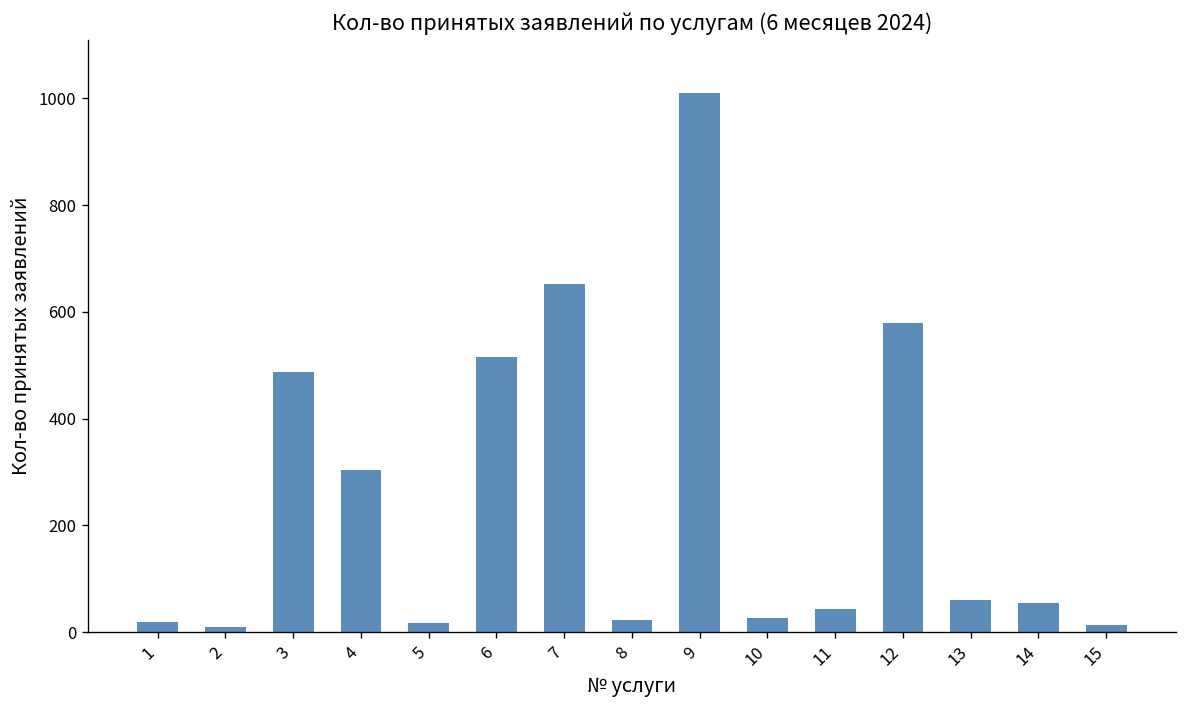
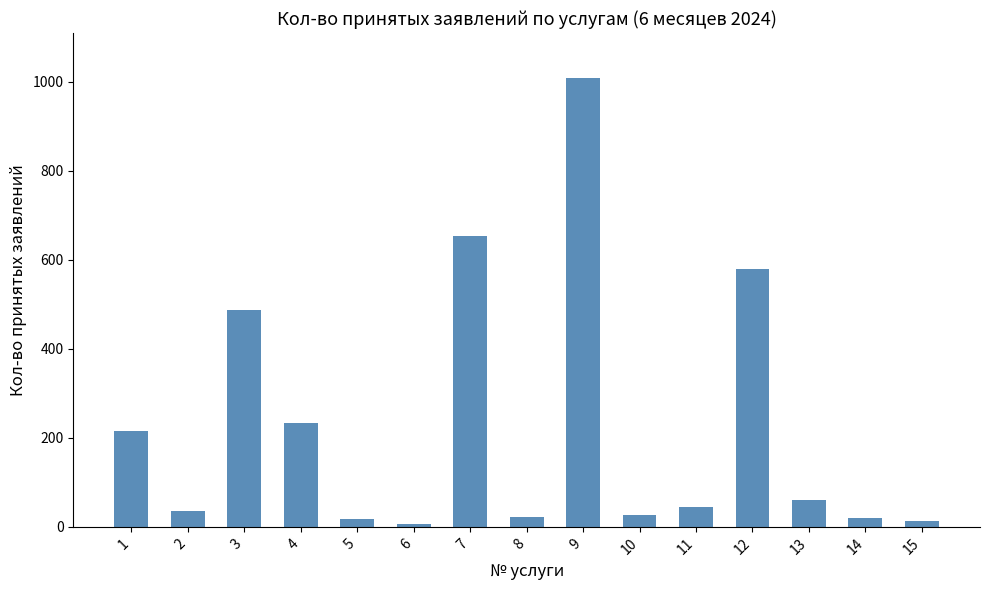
  {
-   "1": 20,
-   "2": 10,
+   "1": 220,
+   "2": 40,
    "3": 490,
-   "4": 300,
+   "4": 230,
    "5": 20,
-   "6": 520,
+   "6": 10,
    "7": 650,
    "8": 20,
    "9": 1010,
    "10": 30,
    "11": 40,
    "12": 580,
    "13": 60,
-   "14": 60,
+   "14": 20,
    "15": 10
  }
